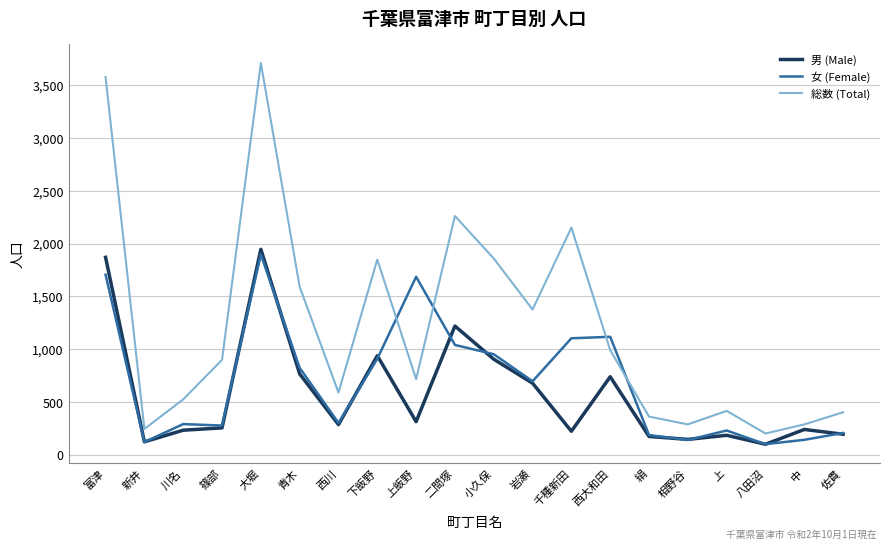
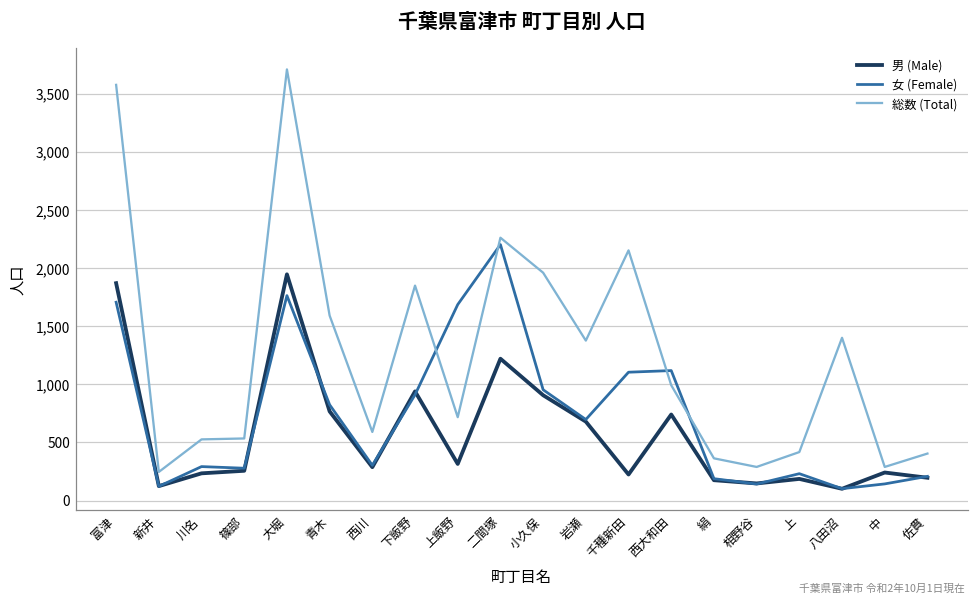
  {
    "男 (Male)": {
      "富津": "1,870",
      "川名": "230",
      "大堀": "1,950",
      "青木": "770",
      "下飯野": "940",
      "上飯野": "320",
      "二間塚": "1,220",
      "小久保": "910",
      "千種新田": "220",
      "西大和田": "740",
      "上": "190",
      "中": "240"
    },
    "女 (Female)": {
      "富津": "1,710",
      "川名": "290",
-     "大堀": "1,900",
+     "大堀": "1,760",
      "青木": "820",
      "下飯野": "910",
      "上飯野": "1,690",
-     "二間塚": "1,040",
+     "二間塚": "2,200",
      "小久保": "950",
      "千種新田": "1,100",
      "西大和田": "1,120",
      "上": "230",
      "中": "140"
    },
    "総数 (Total)": {
      "富津": "3,580",
      "新井": "250",
      "川名": "530",
-     "篠部": "900",
+     "篠部": "530",
      "大堀": "3,710",
      "青木": "1,590",
      "西川": "590",
      "下飯野": "1,850",
      "上飯野": "720",
      "二間塚": "2,260",
-     "小久保": "1,860",
+     "小久保": "1,960",
      "岩瀬": "1,380",
      "千種新田": "2,150",
      "西大和田": "990",
      "絹": "360",
      "相野谷": "290",
      "上": "420",
-     "八田沼": "200",
+     "八田沼": "1,400",
      "中": "290",
      "佐貫": "400"
    }
  }
